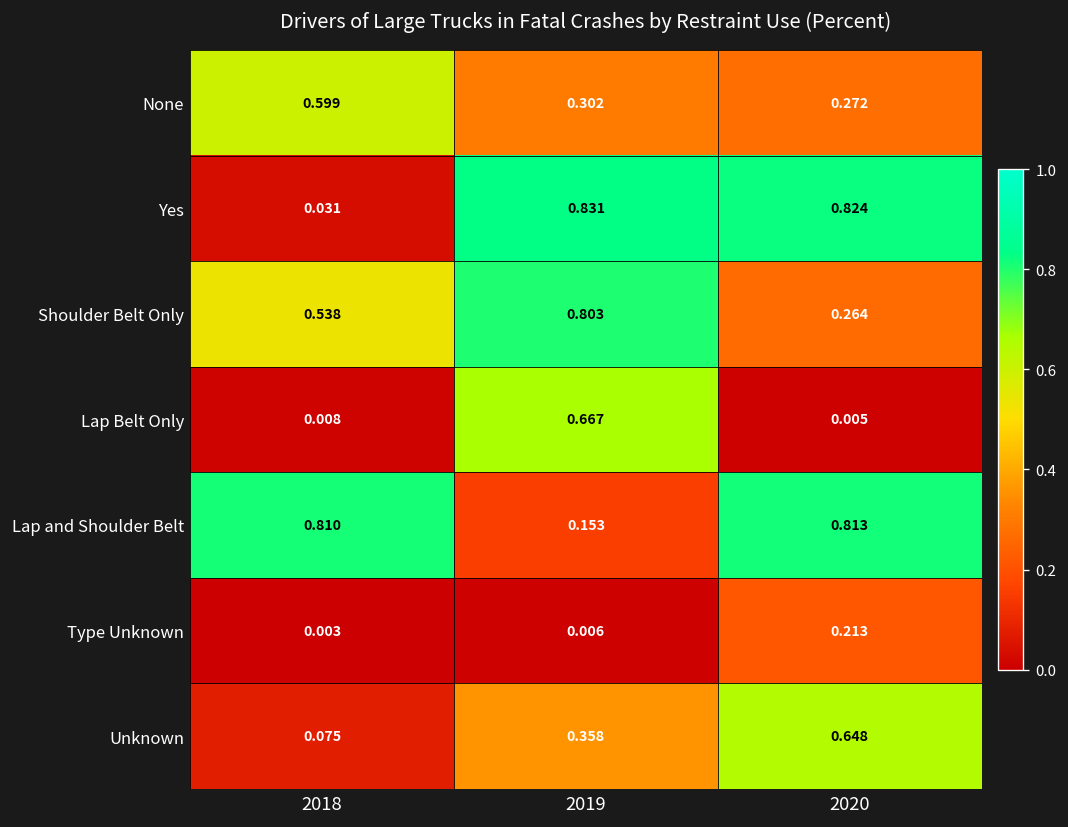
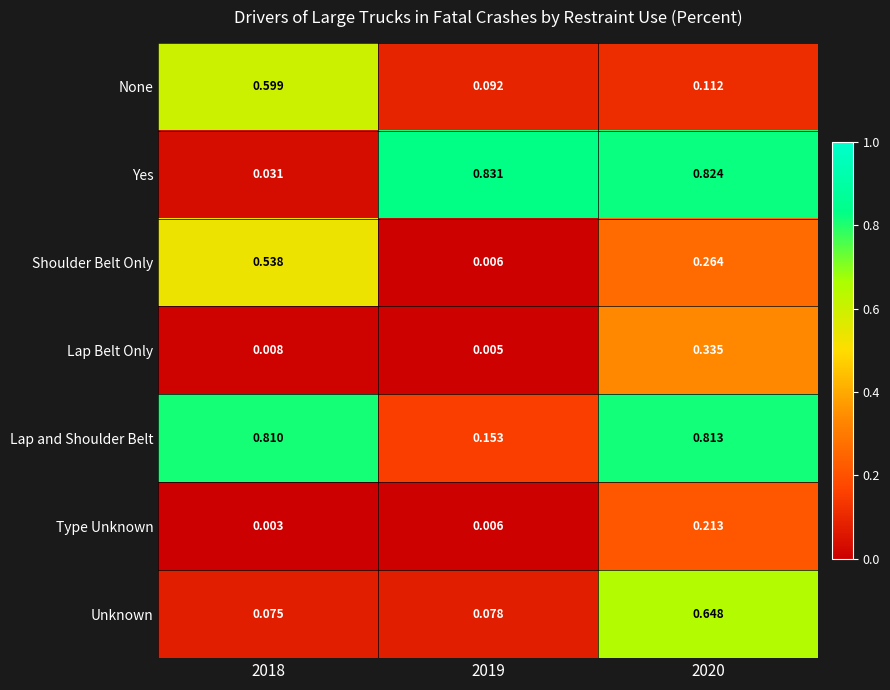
  {
    "None": {
      "2018": 0.599,
-     "2019": 0.302,
-     "2020": 0.272
+     "2019": 0.092,
+     "2020": 0.112
    },
    "Yes": {
      "2018": 0.031,
      "2019": 0.831,
      "2020": 0.824
    },
    "Shoulder Belt Only": {
      "2018": 0.538,
-     "2019": 0.803,
+     "2019": 0.006,
      "2020": 0.264
    },
    "Lap Belt Only": {
      "2018": 0.008,
-     "2019": 0.667,
-     "2020": 0.005
+     "2019": 0.005,
+     "2020": 0.335
    },
    "Lap and Shoulder Belt": {
      "2018": 0.810,
      "2019": 0.153,
      "2020": 0.813
    },
    "Type Unknown": {
      "2018": 0.003,
      "2019": 0.006,
      "2020": 0.213
    },
    "Unknown": {
      "2018": 0.075,
-     "2019": 0.358,
+     "2019": 0.078,
      "2020": 0.648
    }
  }
